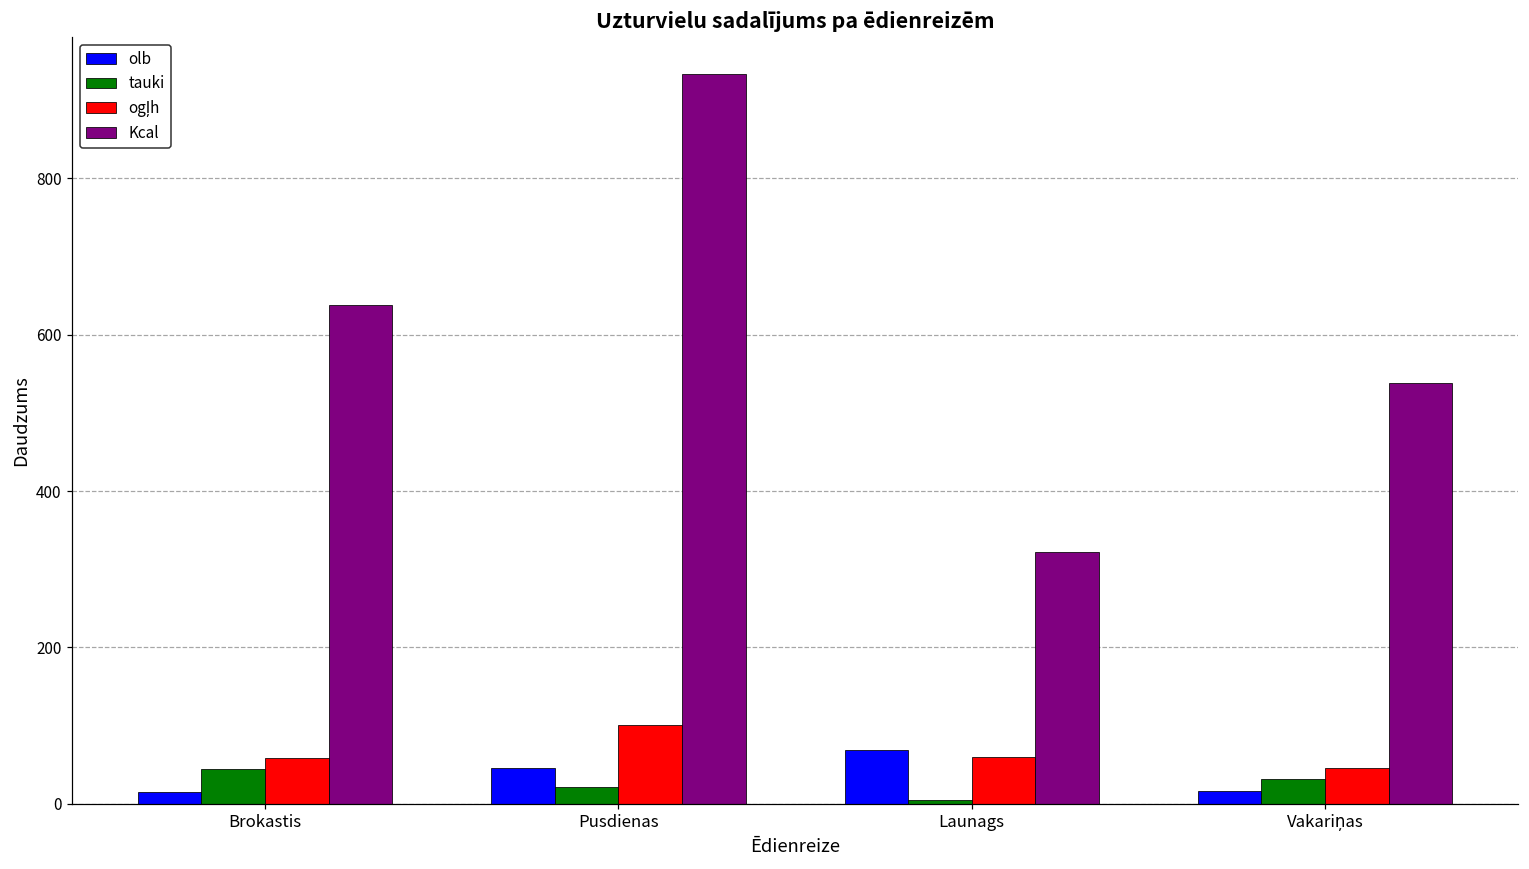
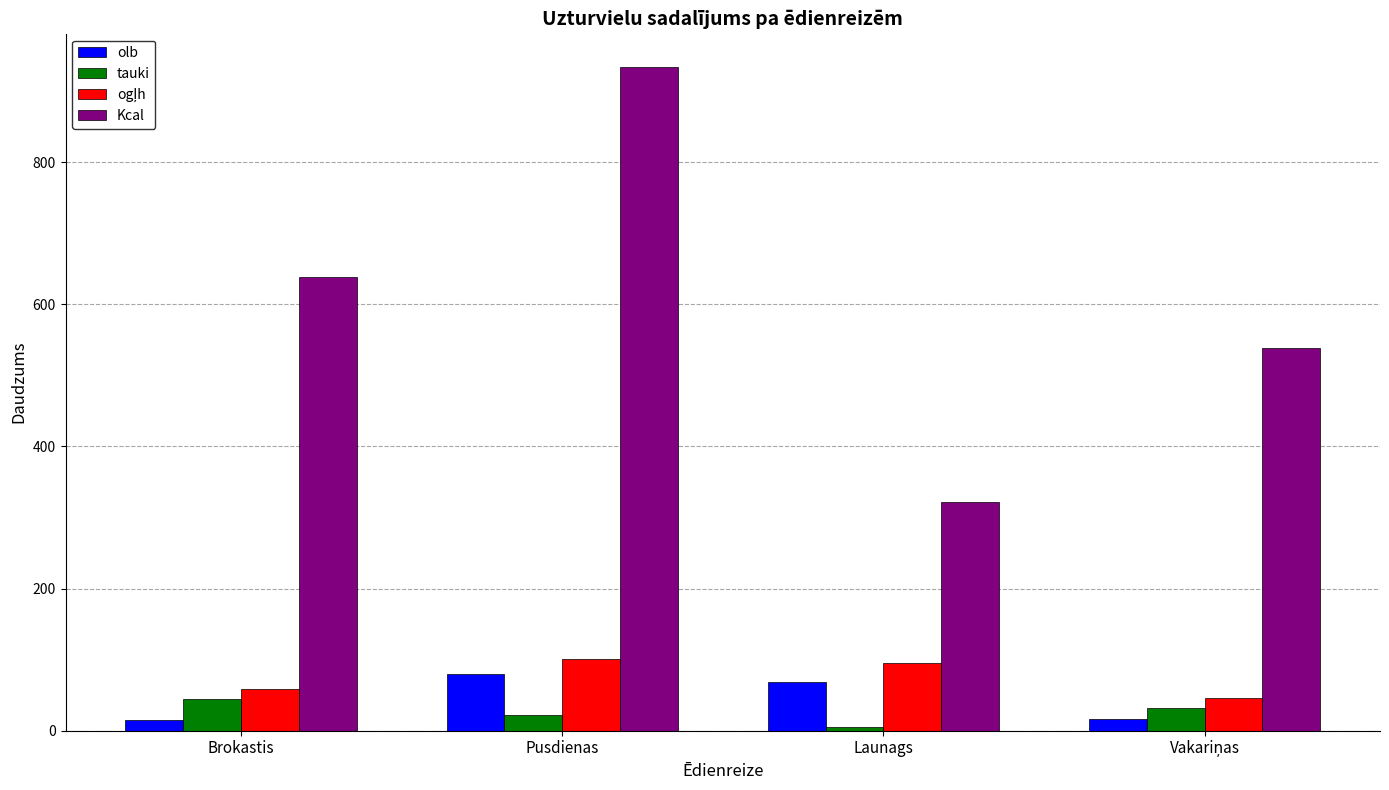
  {
    "olb": {
      "Brokastis": 20,
-     "Pusdienas": 50,
+     "Pusdienas": 80,
      "Launags": 70,
      "Vakariņas": 20
    },
    "tauki": {
      "Brokastis": 40,
      "Pusdienas": 20,
      "Launags": 10,
      "Vakariņas": 30
    },
    "ogļh": {
      "Brokastis": 60,
      "Pusdienas": 100,
-     "Launags": 60,
+     "Launags": 100,
      "Vakariņas": 50
    },
    "Kcal": {
      "Brokastis": 640,
      "Pusdienas": 930,
      "Launags": 320,
      "Vakariņas": 540
    }
  }
